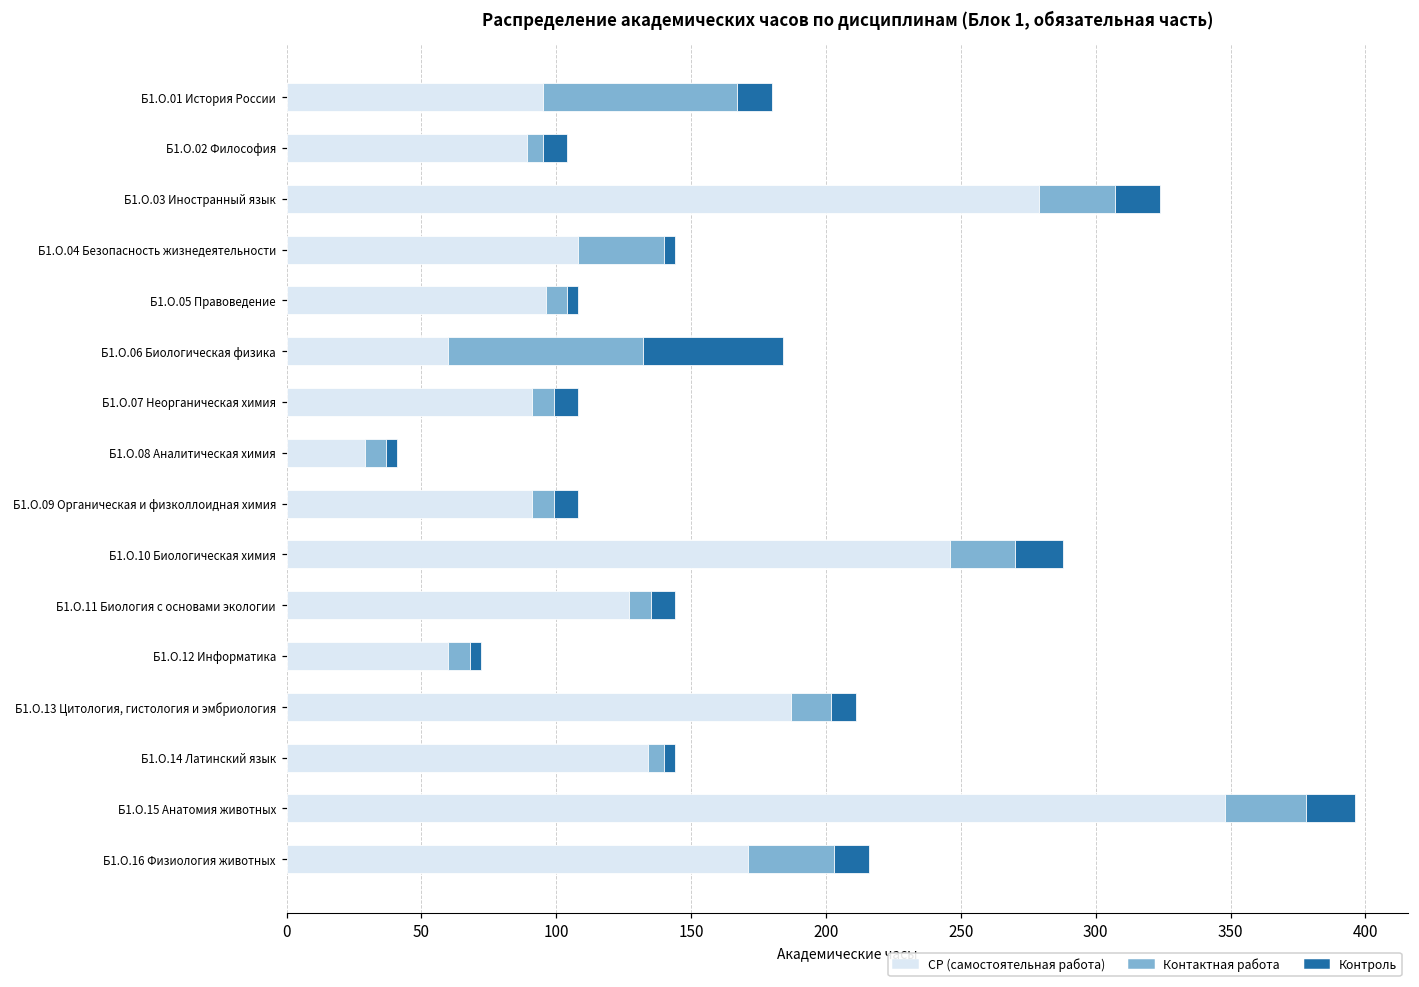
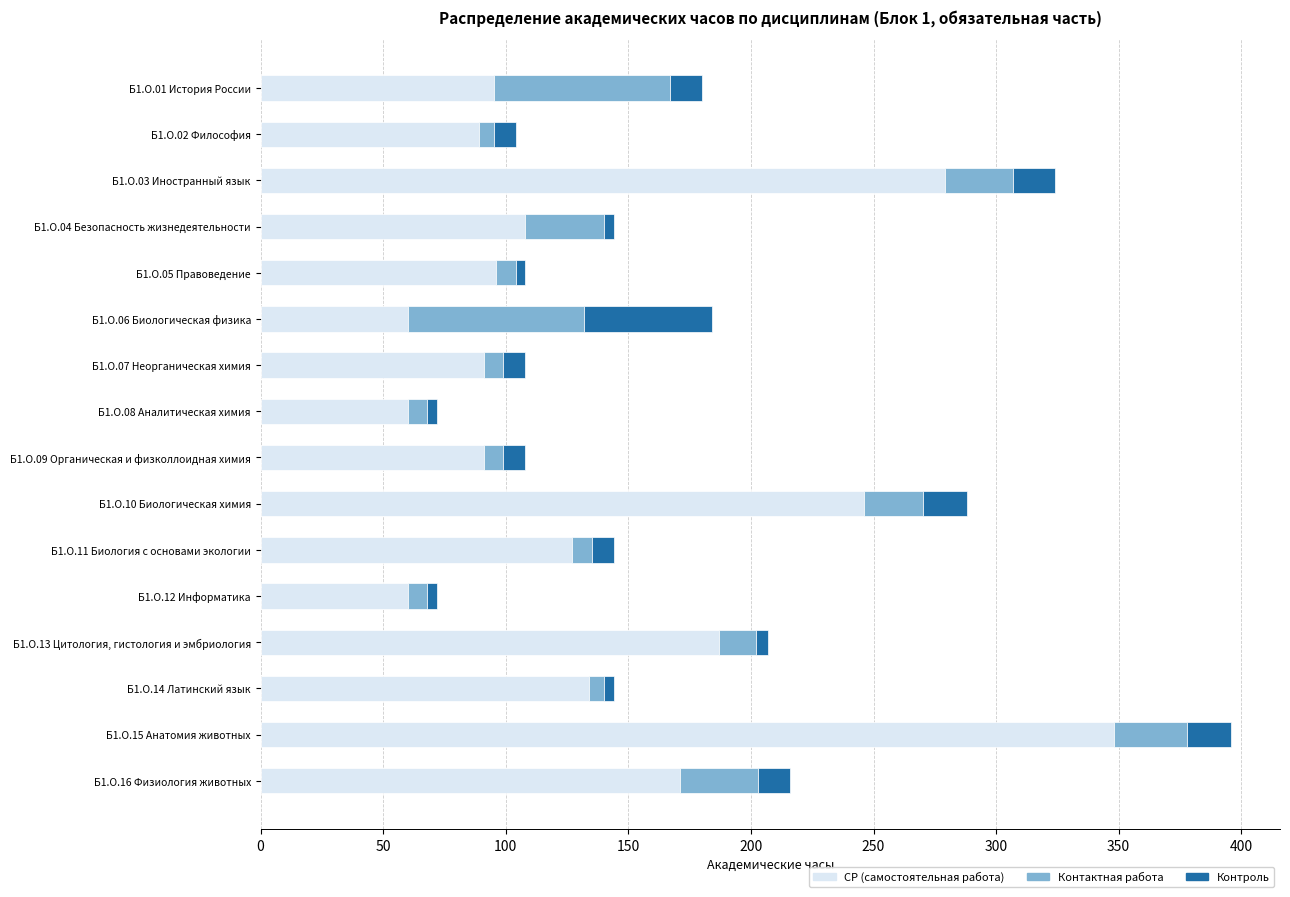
  {
    "СР (самостоятельная работа)": {
      "Б1.О.01 История России": 95,
      "Б1.О.02 Философия": 89,
      "Б1.О.03 Иностранный язык": 279,
      "Б1.О.04 Безопасность жизнедеятельности": 108,
      "Б1.О.05 Правоведение": 96,
      "Б1.О.06 Биологическая физика": 60,
      "Б1.О.07 Неорганическая химия": 91,
-     "Б1.О.08 Аналитическая химия": 29,
+     "Б1.О.08 Аналитическая химия": 60,
      "Б1.О.09 Органическая и физколлоидная химия": 91,
      "Б1.О.10 Биологическая химия": 246,
      "Б1.О.11 Биология с основами экологии": 127,
      "Б1.О.12 Информатика": 60,
      "Б1.О.13 Цитология, гистология и эмбриология": 187,
      "Б1.О.14 Латинский язык": 134,
      "Б1.О.15 Анатомия животных": 348,
      "Б1.О.16 Физиология животных": 171
    },
    "Контактная работа": {
      "Б1.О.01 История России": 72,
      "Б1.О.02 Философия": 6,
      "Б1.О.03 Иностранный язык": 28,
      "Б1.О.04 Безопасность жизнедеятельности": 32,
      "Б1.О.05 Правоведение": 8,
      "Б1.О.06 Биологическая физика": 72,
      "Б1.О.07 Неорганическая химия": 8,
      "Б1.О.08 Аналитическая химия": 8,
      "Б1.О.09 Органическая и физколлоидная химия": 8,
      "Б1.О.10 Биологическая химия": 24,
      "Б1.О.11 Биология с основами экологии": 8,
      "Б1.О.12 Информатика": 8,
      "Б1.О.13 Цитология, гистология и эмбриология": 15,
      "Б1.О.14 Латинский язык": 6,
      "Б1.О.15 Анатомия животных": 30,
      "Б1.О.16 Физиология животных": 32
    },
    "Контроль": {
      "Б1.О.01 История России": 13,
      "Б1.О.02 Философия": 9,
      "Б1.О.03 Иностранный язык": 17,
      "Б1.О.04 Безопасность жизнедеятельности": 4,
      "Б1.О.05 Правоведение": 4,
      "Б1.О.06 Биологическая физика": 52,
      "Б1.О.07 Неорганическая химия": 9,
      "Б1.О.08 Аналитическая химия": 4,
      "Б1.О.09 Органическая и физколлоидная химия": 9,
      "Б1.О.10 Биологическая химия": 18,
      "Б1.О.11 Биология с основами экологии": 9,
      "Б1.О.12 Информатика": 4,
-     "Б1.О.13 Цитология, гистология и эмбриология": 9,
+     "Б1.О.13 Цитология, гистология и эмбриология": 5,
      "Б1.О.14 Латинский язык": 4,
      "Б1.О.15 Анатомия животных": 18,
      "Б1.О.16 Физиология животных": 13
    }
  }
